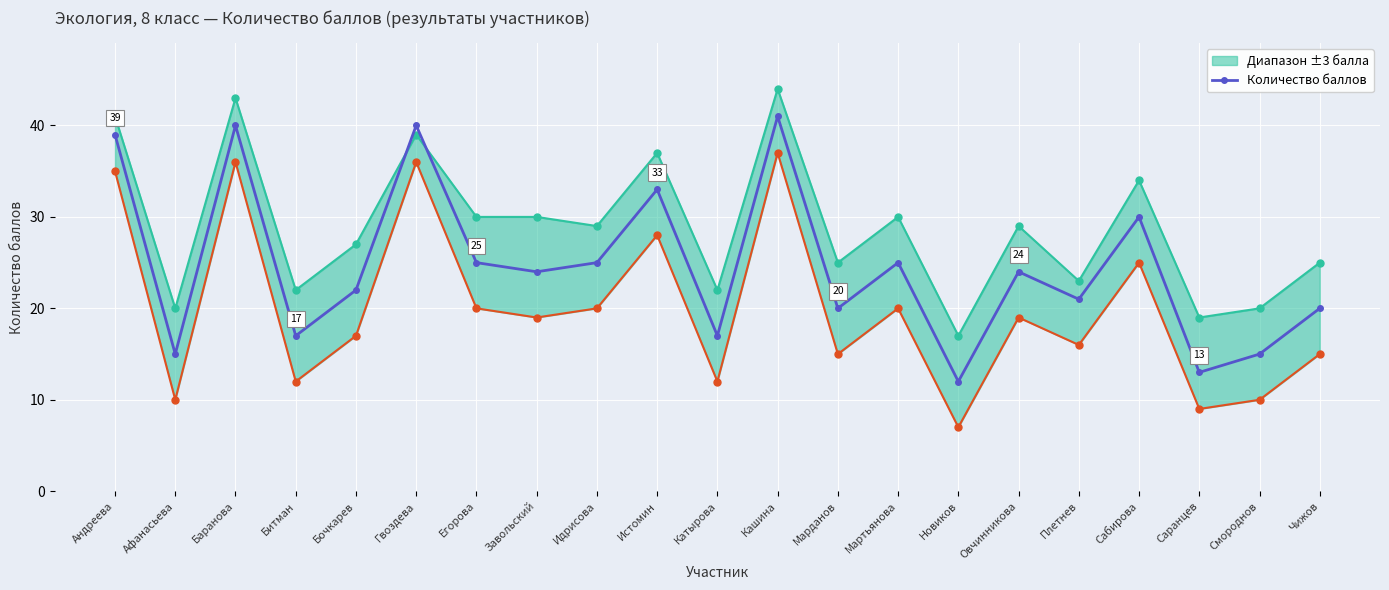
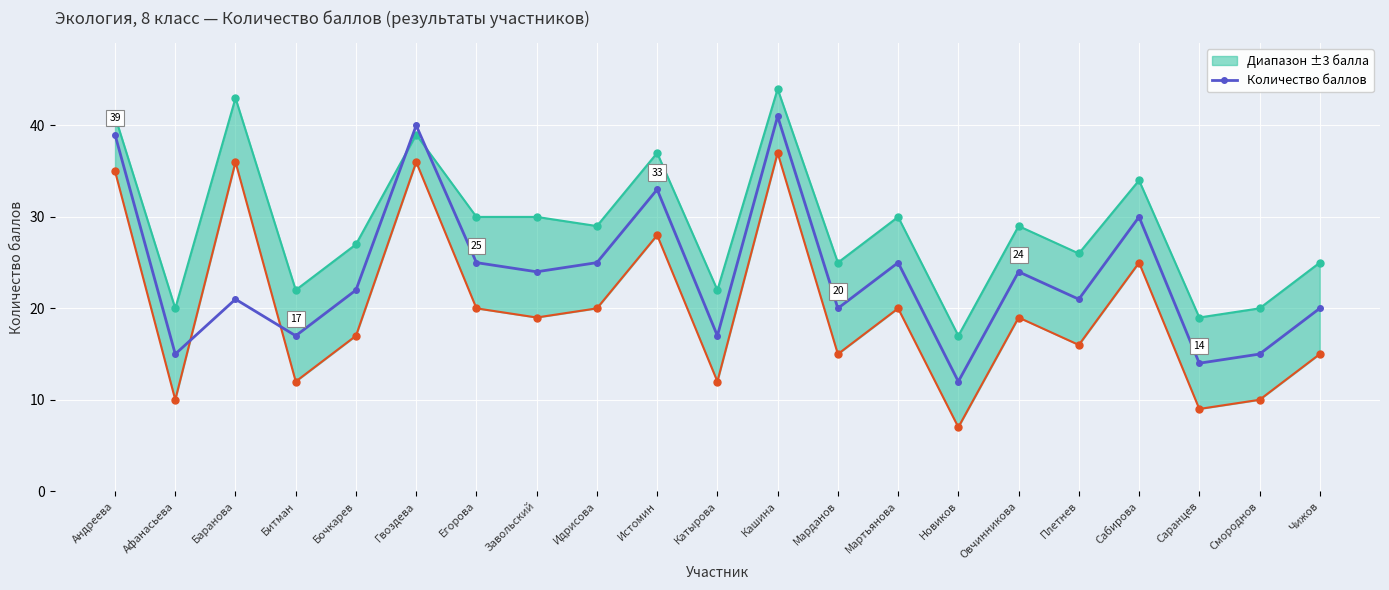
  {
    "Диапазон ±3 балла": {
      "Афанасьева": 20,
      "Баранова": 43,
      "Битман": 22,
      "Бочкарев": 27,
      "Гвоздева": 39,
      "Егорова": 30,
      "Завольский": 30,
      "Идрисова": 29,
      "Истомин": 37,
      "Катырова": 22,
      "Кашина": 44,
      "Марданов": 25,
      "Мартьянова": 30,
      "Новиков": 17,
      "Овчинникова": 29,
-     "Плетнев": 23,
+     "Плетнев": 26,
      "Сабирова": 34,
      "Саранцев": 19,
      "Смороднов": 20,
      "Чижов": 25
    },
    "Количество баллов": {
-     "Баранова": 40,
-     "Саранцев": 13
+     "Баранова": 21,
+     "Саранцев": 14
    }
  }
